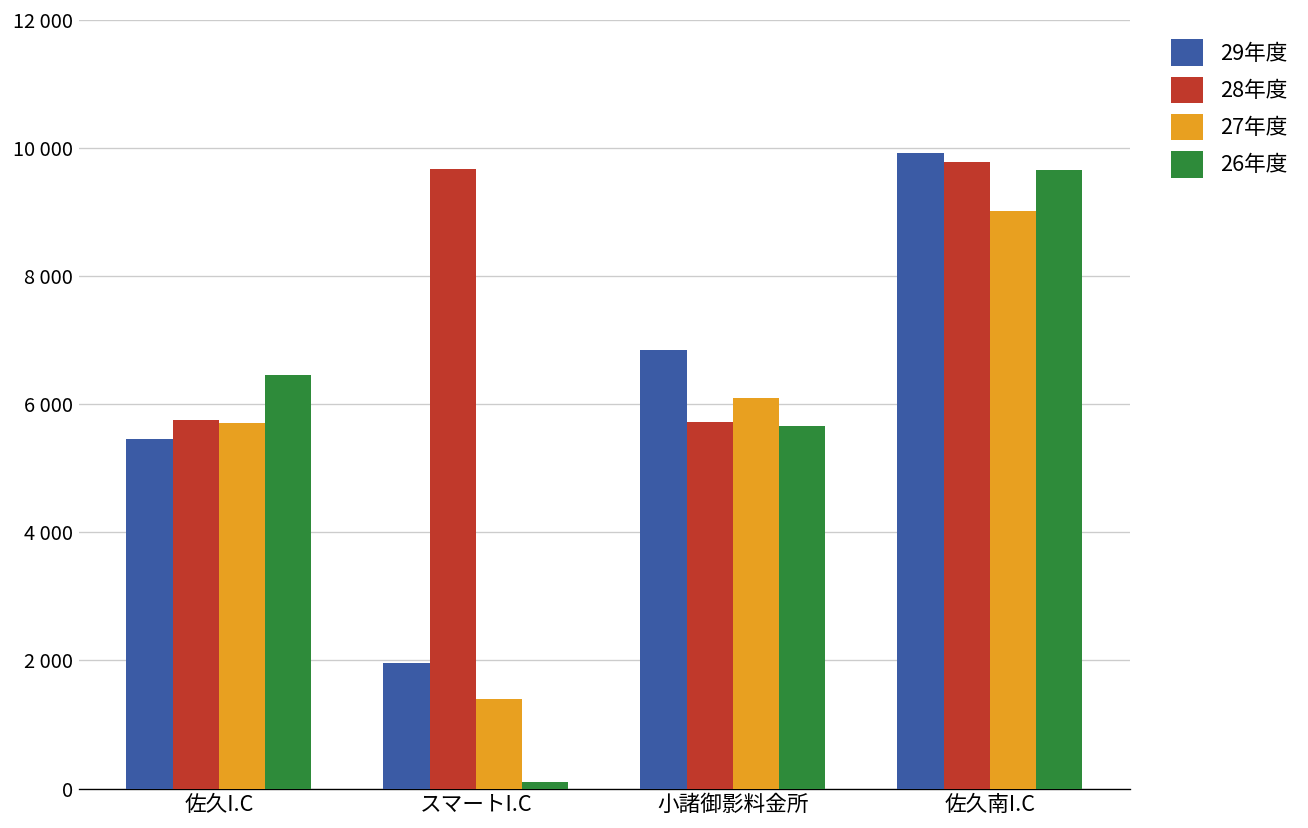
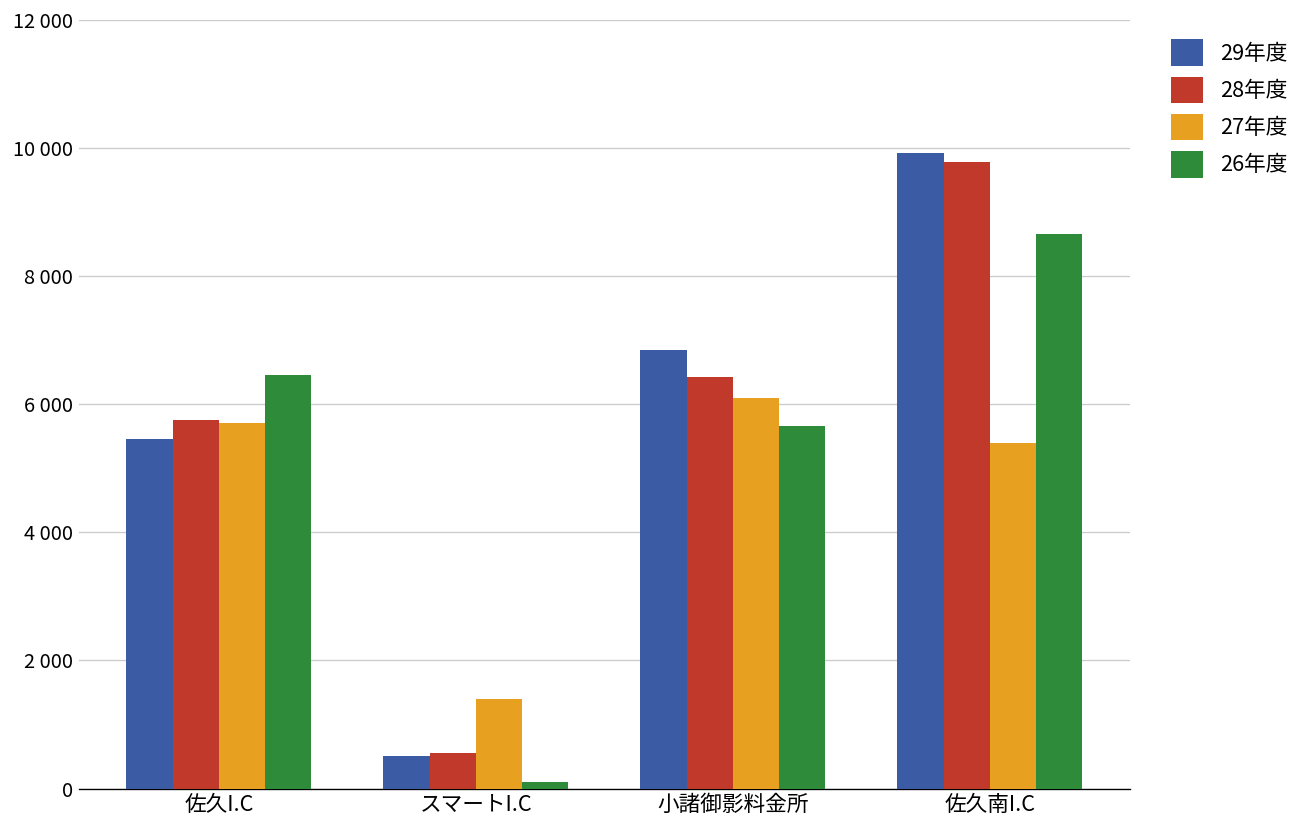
  {
    "29年度": {
      "佐久I.C": 5500,
-     "スマートI.C": 2000,
+     "スマートI.C": 500,
      "小諸御影料金所": 6800,
      "佐久南I.C": 9900
    },
    "28年度": {
      "佐久I.C": 5800,
-     "スマートI.C": 9700,
-     "小諸御影料金所": 5700,
+     "スマートI.C": 600,
+     "小諸御影料金所": 6400,
      "佐久南I.C": 9800
    },
    "27年度": {
      "佐久I.C": 5700,
      "スマートI.C": 1400,
      "小諸御影料金所": 6100,
-     "佐久南I.C": 9000
+     "佐久南I.C": 5400
    },
    "26年度": {
      "佐久I.C": 6500,
      "スマートI.C": 100,
      "小諸御影料金所": 5700,
-     "佐久南I.C": 9700
+     "佐久南I.C": 8700
    }
  }
